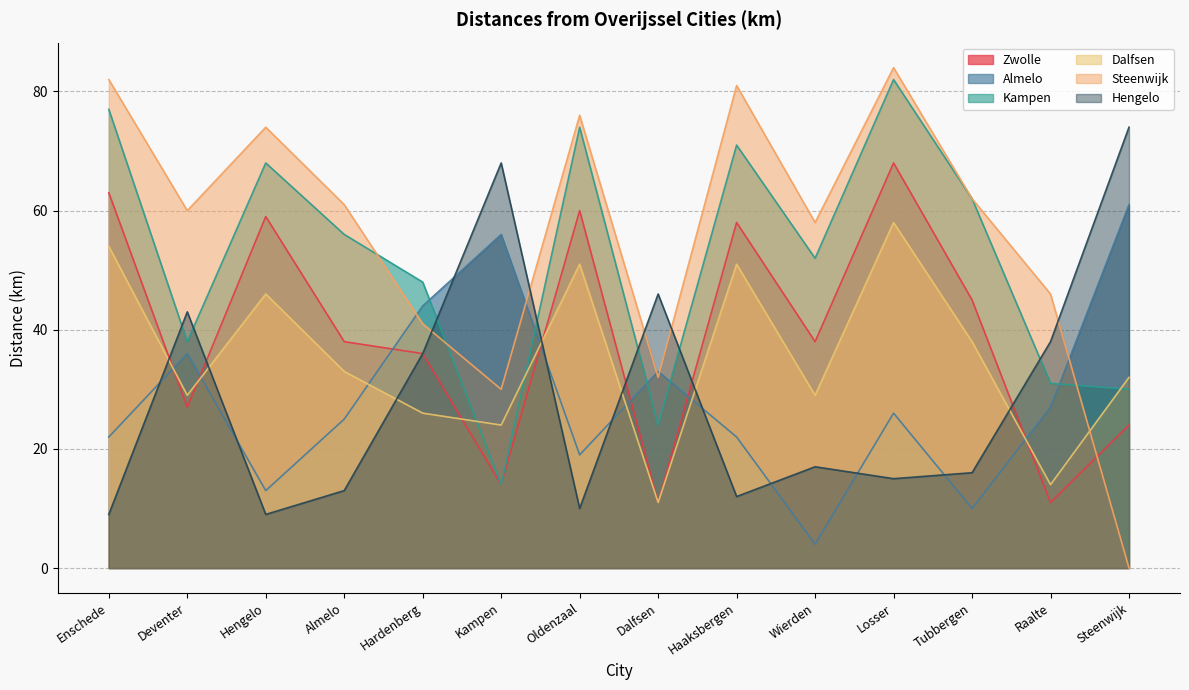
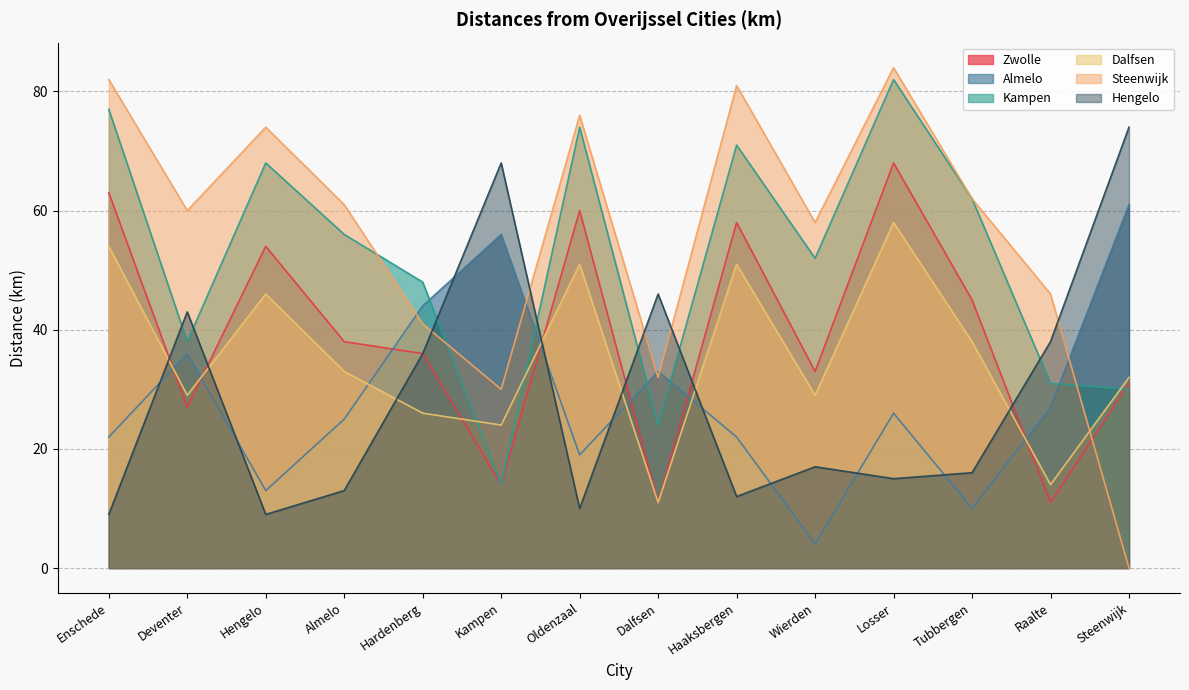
  {
    "Zwolle": {
      "Enschede": 63,
      "Deventer": 27,
-     "Hengelo": 59,
+     "Hengelo": 54,
      "Almelo": 38,
      "Oldenzaal": 60,
      "Haaksbergen": 58,
-     "Wierden": 38,
+     "Wierden": 33,
      "Losser": 68,
      "Tubbergen": 45,
      "Raalte": 11,
-     "Steenwijk": 24
+     "Steenwijk": 31
    }
  }
